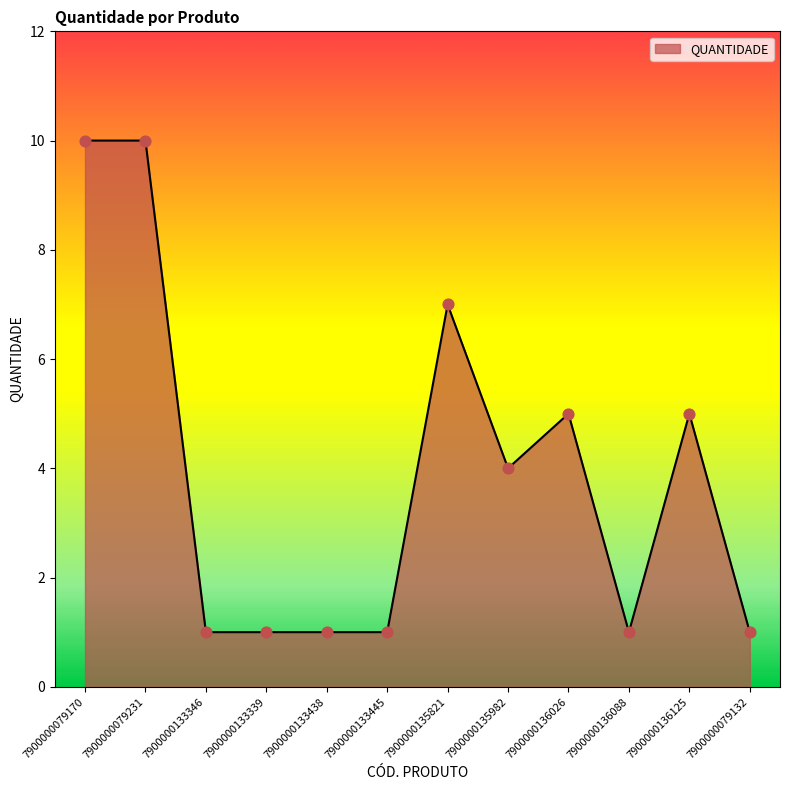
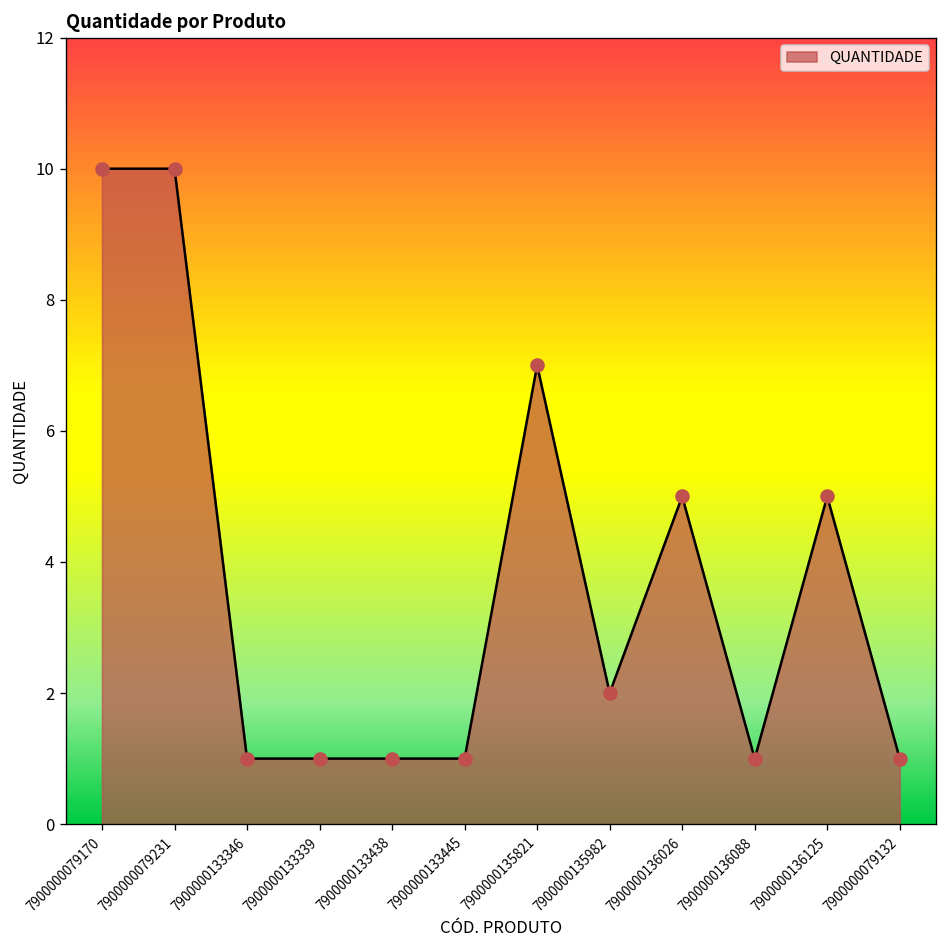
  {
    "7900000079170": 10,
    "7900000079231": 10,
    "7900000133346": 1,
    "7900000133339": 1,
    "7900000133438": 1,
    "7900000133445": 1,
    "7900000135821": 7,
-   "7900000135982": 4,
+   "7900000135982": 2,
    "7900000136026": 5,
    "7900000136088": 1,
    "7900000136125": 5,
    "7900000079132": 1
  }
